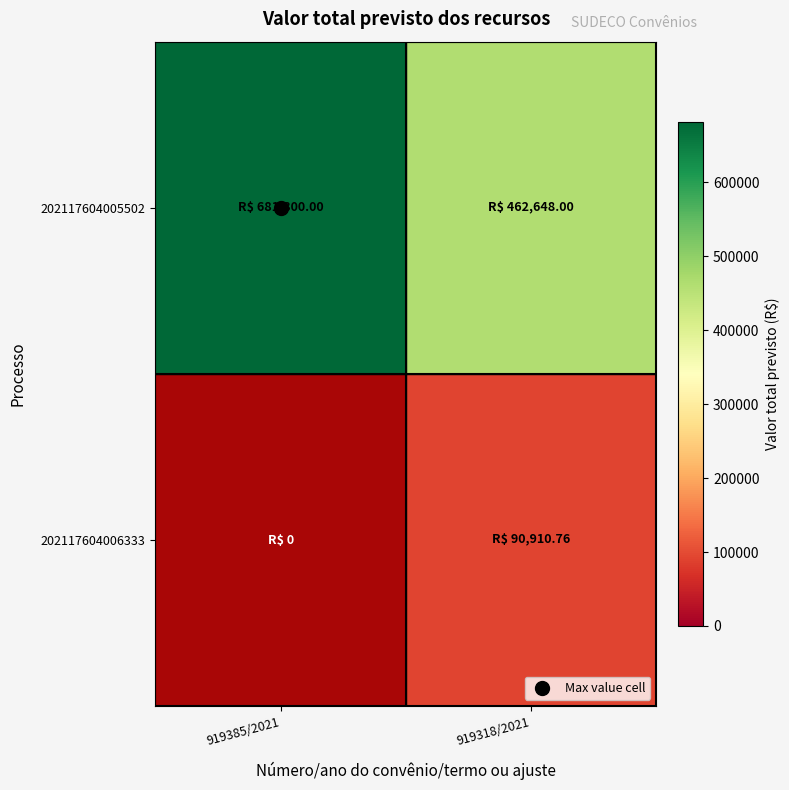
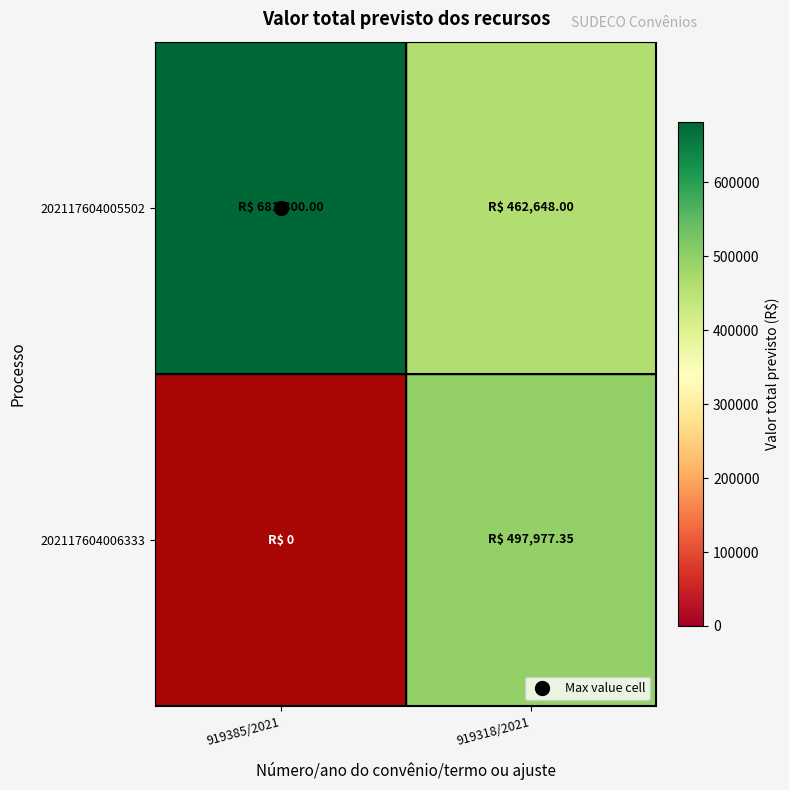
  {
    "202117604005502": {
      "919318/2021": "462,648.00"
    },
    "202117604006333": {
      "919385/2021": "0",
-     "919318/2021": "90,910.76"
+     "919318/2021": "497,977.35"
    }
  }
